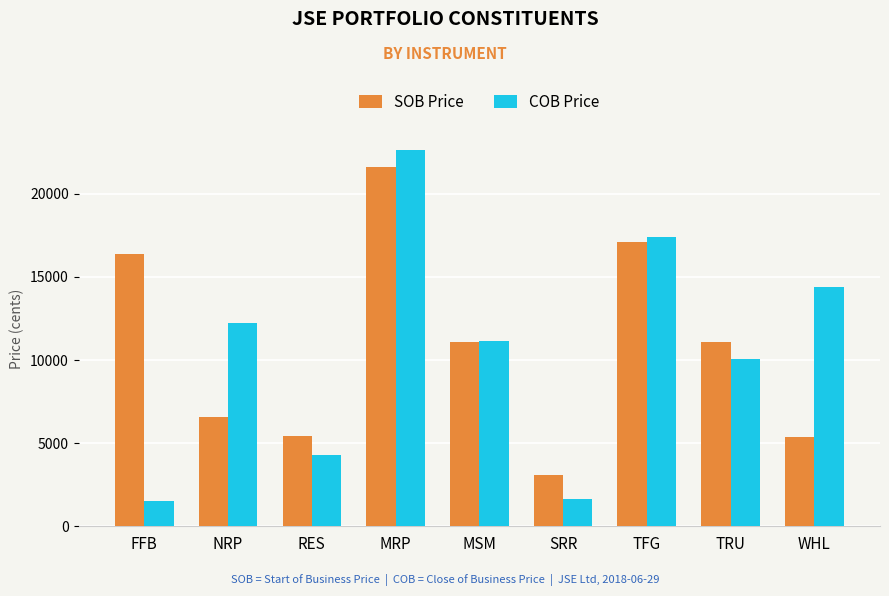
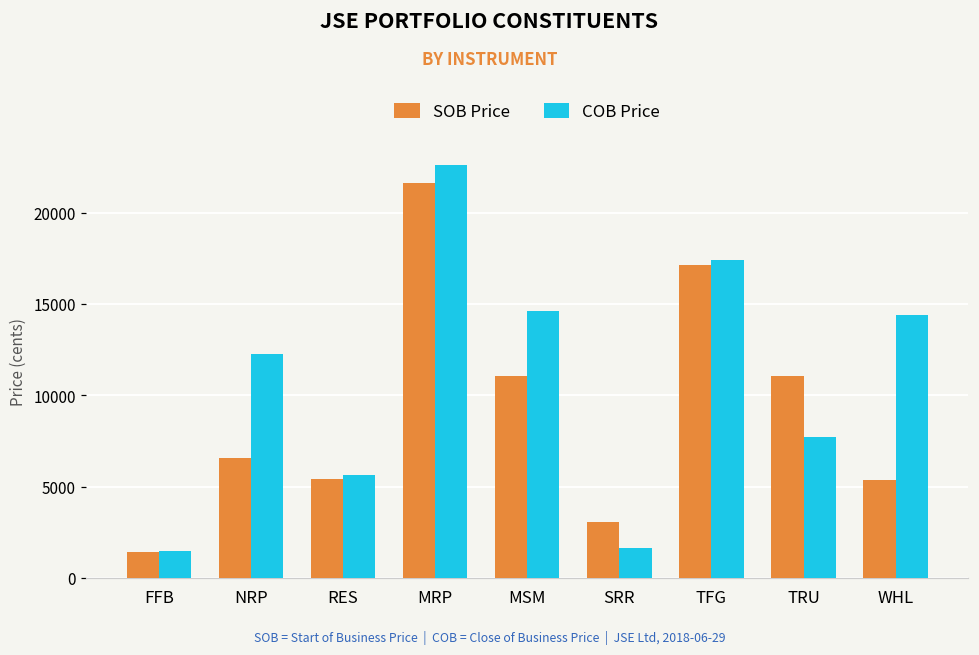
  {
    "SOB Price": {
-     "FFB": 16400,
+     "FFB": 1500,
      "NRP": 6600,
      "RES": 5400,
      "MRP": 21600,
      "MSM": 11100,
      "SRR": 3100,
      "TFG": 17100,
      "TRU": 11100,
      "WHL": 5400
    },
    "COB Price": {
      "FFB": 1500,
      "NRP": 12200,
-     "RES": 4300,
+     "RES": 5600,
      "MRP": 22600,
-     "MSM": 11200,
+     "MSM": 14600,
      "SRR": 1700,
      "TFG": 17400,
-     "TRU": 10100,
+     "TRU": 7700,
      "WHL": 14400
    }
  }
